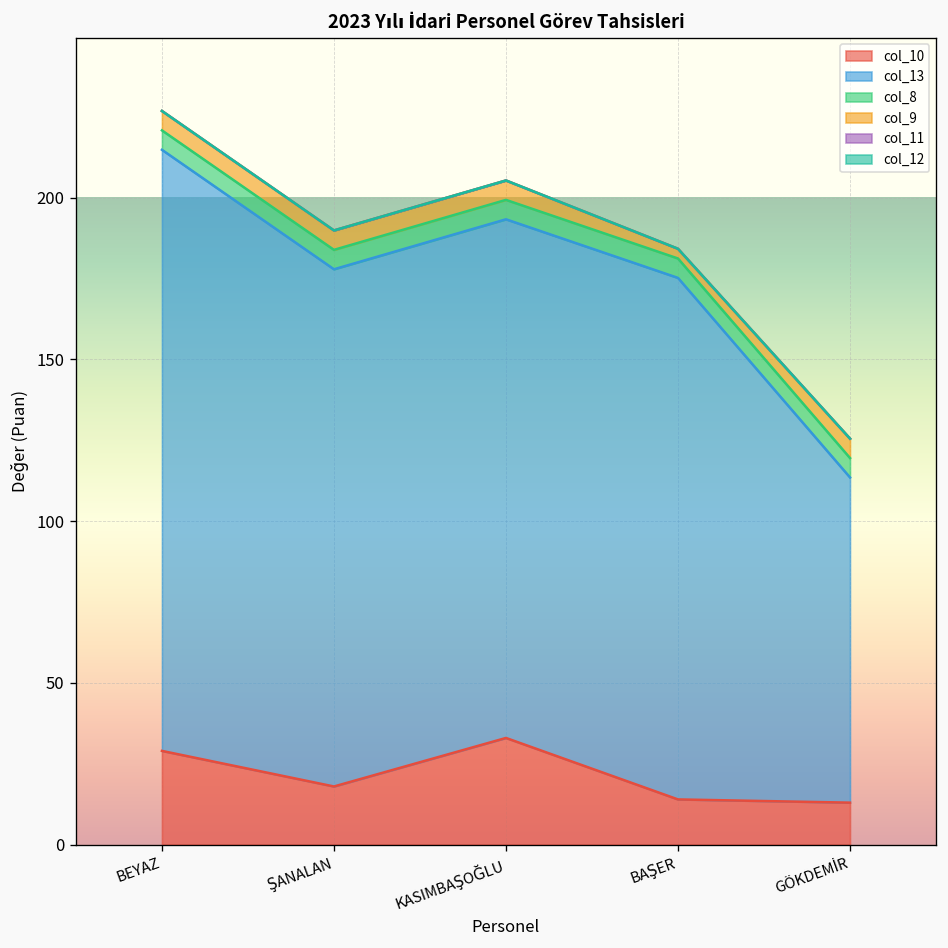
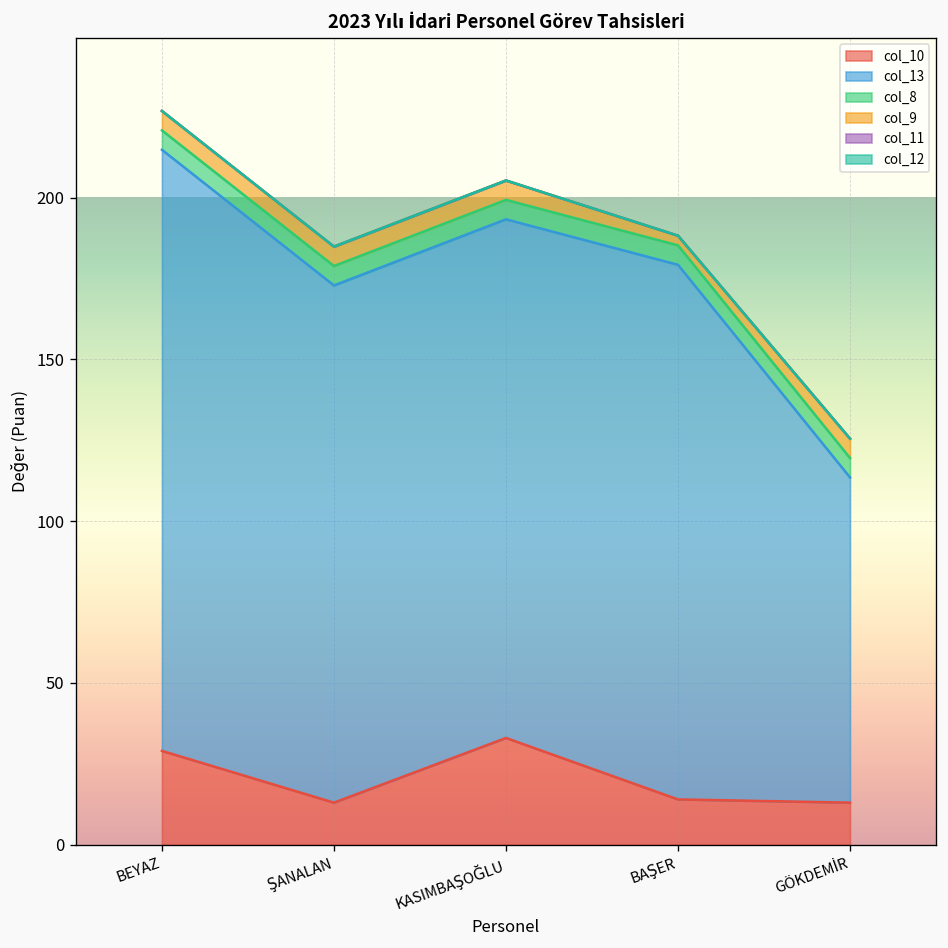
  {
    "col_10": {
      "BEYAZ": 29,
-     "ŞANALAN": 18,
+     "ŞANALAN": 13,
      "KASIMBAŞOĞLU": 33,
      "BAŞER": 14,
      "GÖKDEMİR": 13
    },
    "col_13": {
      "BEYAZ": 186,
      "ŞANALAN": 160,
      "KASIMBAŞOĞLU": 160,
-     "BAŞER": 161,
+     "BAŞER": 165,
      "GÖKDEMİR": 101
    }
  }
